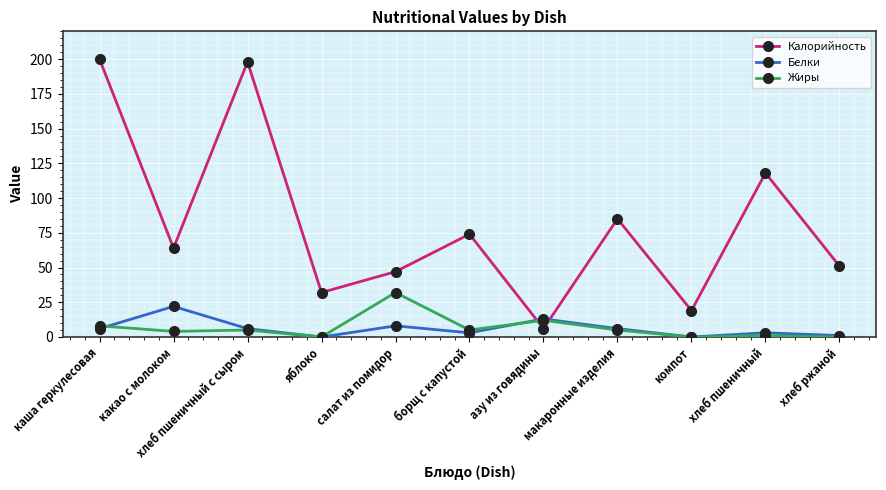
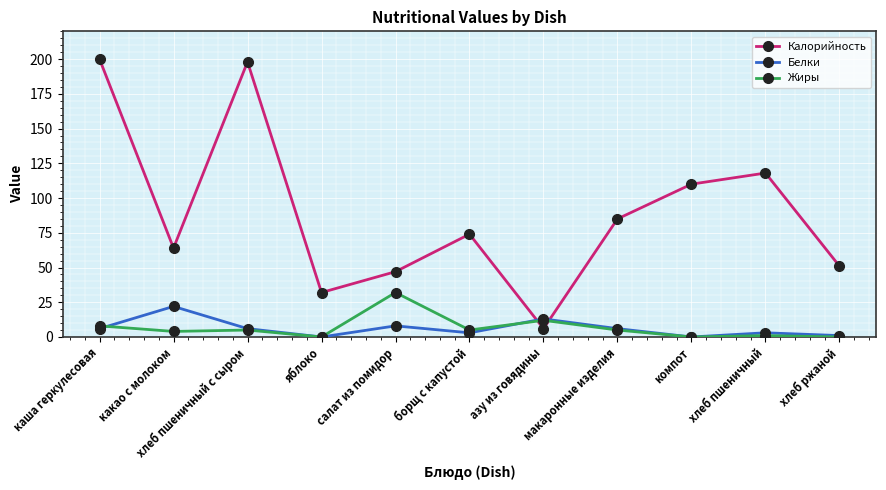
  {
    "Калорийность": {
      "каша геркулесовая": 200,
      "какао с молоком": 64,
      "хлеб пшеничный c сыром": 198,
      "яблоко": 32,
      "салат из помидор": 47,
      "борщ с капустой": 74,
      "азу из говядины": 6,
      "макаронные изделия": 85,
-     "компот": 19,
+     "компот": 110,
      "хлеб пшеничный": 118,
      "хлеб ржаной": 51
    },
    "Белки": {
      "каша геркулесовая": 6,
      "какао с молоком": 22,
      "салат из помидор": 8,
      "борщ с капустой": 3,
      "хлеб пшеничный": 3
    },
    "Жиры": {
      "каша геркулесовая": 8,
      "какао с молоком": 4,
      "салат из помидор": 32,
      "борщ с капустой": 5,
      "хлеб пшеничный": 1
    }
  }
